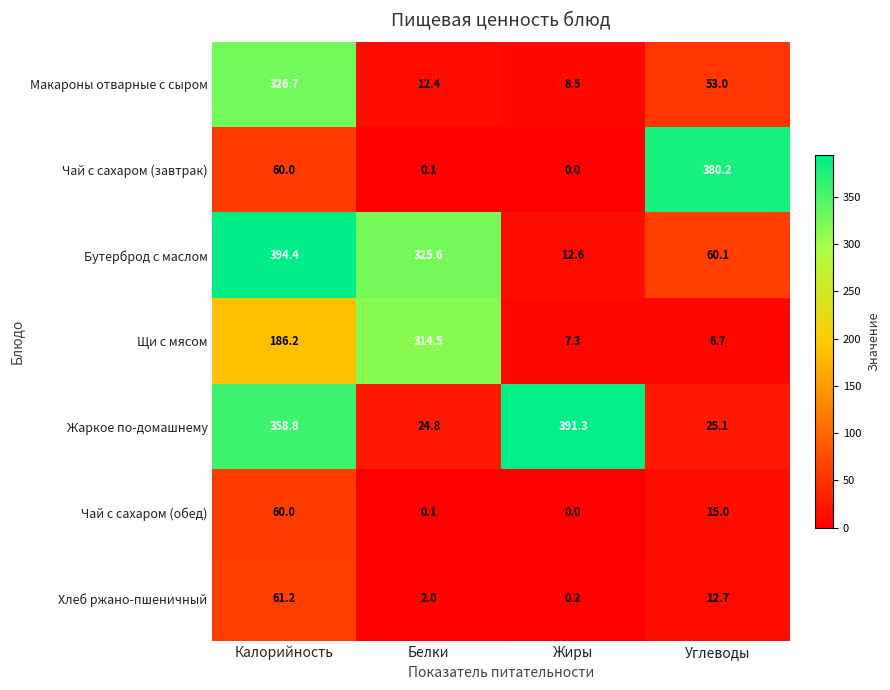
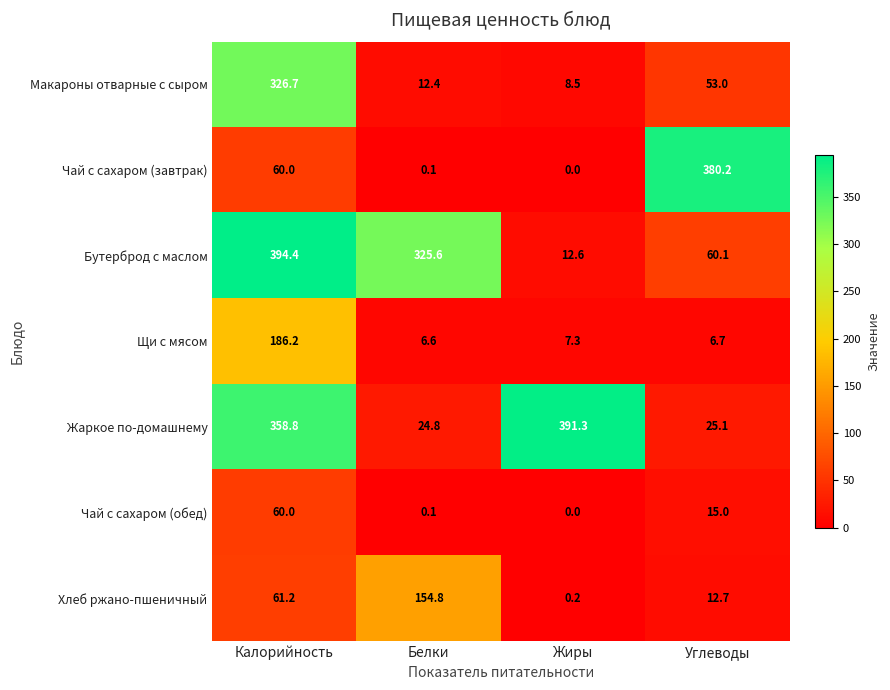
  {
    "Макароны отварные с сыром": {
      "Калорийность": 326.7,
      "Белки": 12.4,
      "Жиры": 8.5,
      "Углеводы": 53.0
    },
    "Чай с сахаром (завтрак)": {
      "Калорийность": 60.0,
      "Белки": 0.1,
      "Жиры": 0.0,
      "Углеводы": 380.2
    },
    "Бутерброд с маслом": {
      "Калорийность": 394.4,
      "Белки": 325.6,
      "Жиры": 12.6,
      "Углеводы": 60.1
    },
    "Щи с мясом": {
      "Калорийность": 186.2,
-     "Белки": 314.5,
+     "Белки": 6.6,
      "Жиры": 7.3,
      "Углеводы": 6.7
    },
    "Жаркое по-домашнему": {
      "Калорийность": 358.8,
      "Белки": 24.8,
      "Жиры": 391.3,
      "Углеводы": 25.1
    },
    "Чай с сахаром (обед)": {
      "Калорийность": 60.0,
      "Белки": 0.1,
      "Жиры": 0.0,
      "Углеводы": 15.0
    },
    "Хлеб ржано-пшеничный": {
      "Калорийность": 61.2,
-     "Белки": 2.0,
+     "Белки": 154.8,
      "Жиры": 0.2,
      "Углеводы": 12.7
    }
  }
